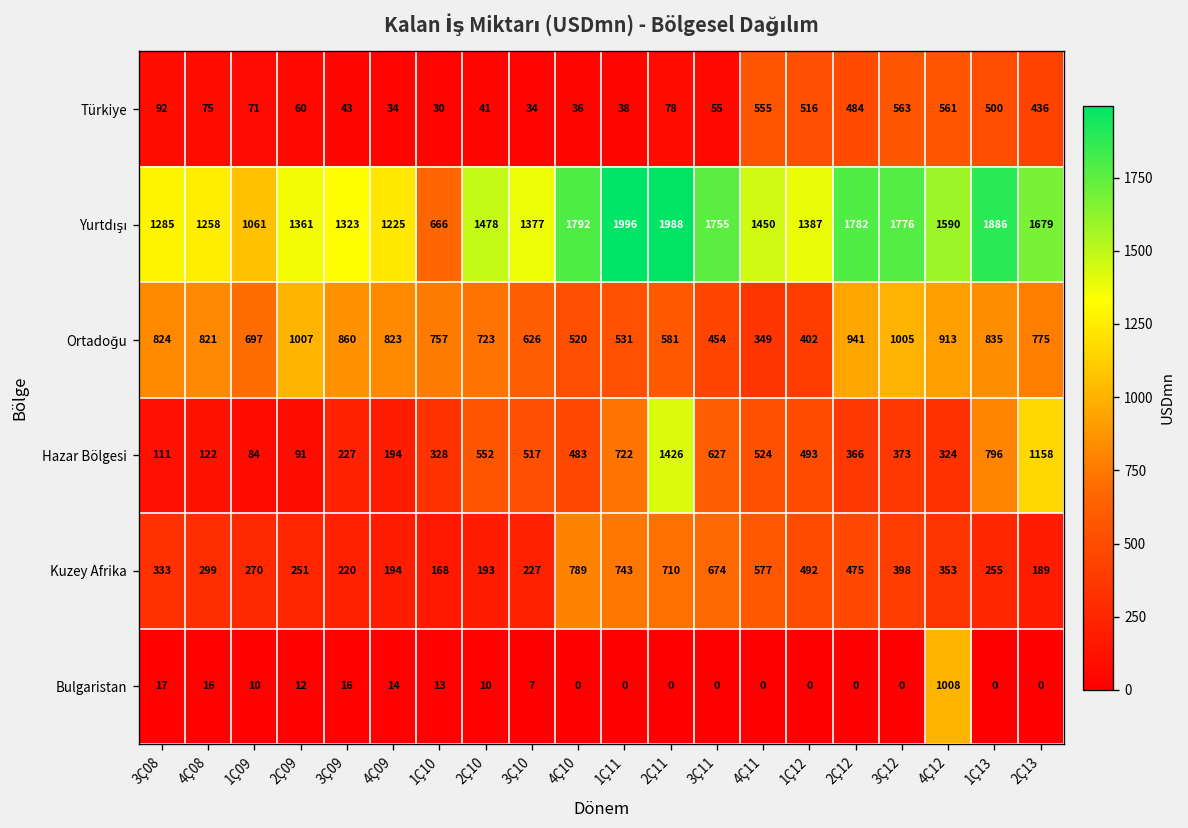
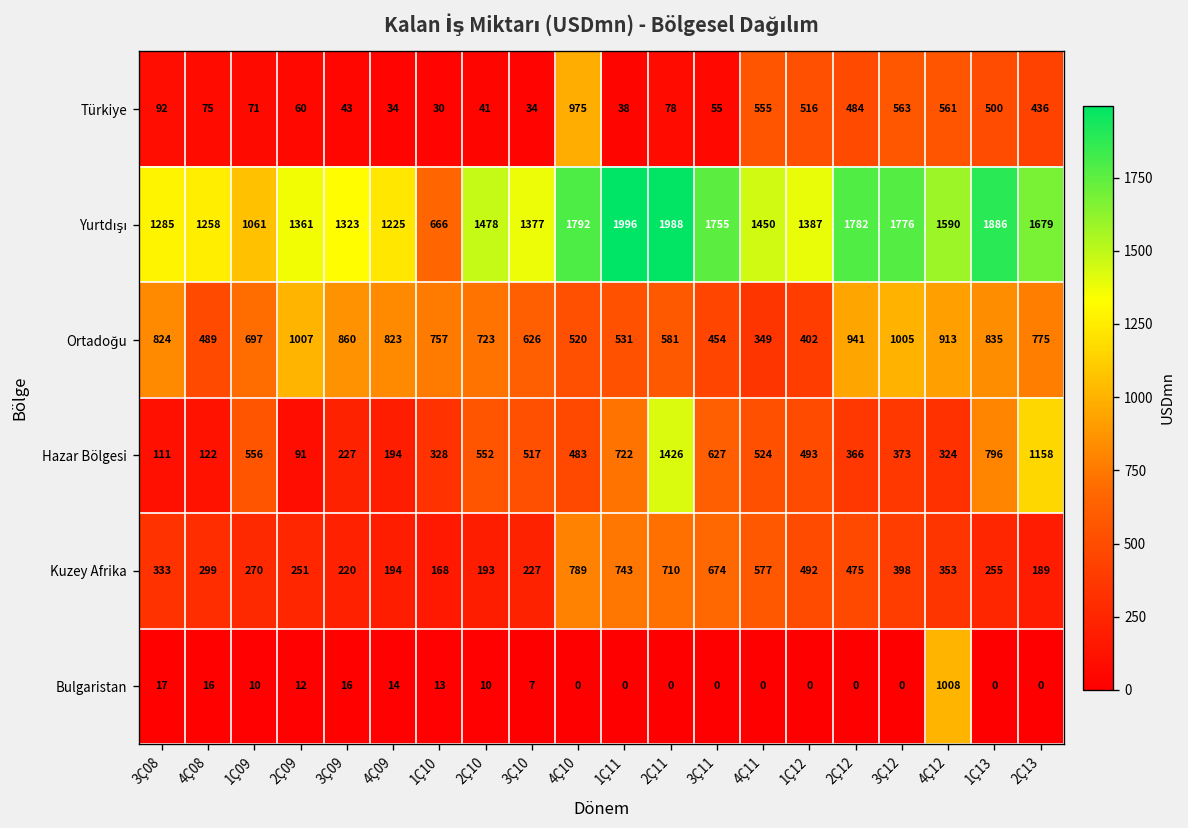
  {
    "Türkiye": {
      "3Ç08": 92,
      "4Ç08": 75,
      "1Ç09": 71,
      "2Ç09": 60,
      "3Ç09": 43,
      "4Ç09": 34,
      "1Ç10": 30,
      "2Ç10": 41,
      "3Ç10": 34,
-     "4Ç10": 36,
+     "4Ç10": 975,
      "1Ç11": 38,
      "2Ç11": 78,
      "3Ç11": 55,
      "4Ç11": 555,
      "1Ç12": 516,
      "2Ç12": 484,
      "3Ç12": 563,
      "4Ç12": 561,
      "1Ç13": 500,
      "2Ç13": 436
    },
    "Yurtdışı": {
      "3Ç08": 1285,
      "4Ç08": 1258,
      "1Ç09": 1061,
      "2Ç09": 1361,
      "3Ç09": 1323,
      "4Ç09": 1225,
      "1Ç10": 666,
      "2Ç10": 1478,
      "3Ç10": 1377,
      "4Ç10": 1792,
      "1Ç11": 1996,
      "2Ç11": 1988,
      "3Ç11": 1755,
      "4Ç11": 1450,
      "1Ç12": 1387,
      "2Ç12": 1782,
      "3Ç12": 1776,
      "4Ç12": 1590,
      "1Ç13": 1886,
      "2Ç13": 1679
    },
    "Ortadoğu": {
      "3Ç08": 824,
-     "4Ç08": 821,
+     "4Ç08": 489,
      "1Ç09": 697,
      "2Ç09": 1007,
      "3Ç09": 860,
      "4Ç09": 823,
      "1Ç10": 757,
      "2Ç10": 723,
      "3Ç10": 626,
      "4Ç10": 520,
      "1Ç11": 531,
      "2Ç11": 581,
      "3Ç11": 454,
      "4Ç11": 349,
      "1Ç12": 402,
      "2Ç12": 941,
      "3Ç12": 1005,
      "4Ç12": 913,
      "1Ç13": 835,
      "2Ç13": 775
    },
    "Hazar Bölgesi": {
      "3Ç08": 111,
      "4Ç08": 122,
-     "1Ç09": 84,
+     "1Ç09": 556,
      "2Ç09": 91,
      "3Ç09": 227,
      "4Ç09": 194,
      "1Ç10": 328,
      "2Ç10": 552,
      "3Ç10": 517,
      "4Ç10": 483,
      "1Ç11": 722,
      "2Ç11": 1426,
      "3Ç11": 627,
      "4Ç11": 524,
      "1Ç12": 493,
      "2Ç12": 366,
      "3Ç12": 373,
      "4Ç12": 324,
      "1Ç13": 796,
      "2Ç13": 1158
    },
    "Kuzey Afrika": {
      "3Ç08": 333,
      "4Ç08": 299,
      "1Ç09": 270,
      "2Ç09": 251,
      "3Ç09": 220,
      "4Ç09": 194,
      "1Ç10": 168,
      "2Ç10": 193,
      "3Ç10": 227,
      "4Ç10": 789,
      "1Ç11": 743,
      "2Ç11": 710,
      "3Ç11": 674,
      "4Ç11": 577,
      "1Ç12": 492,
      "2Ç12": 475,
      "3Ç12": 398,
      "4Ç12": 353,
      "1Ç13": 255,
      "2Ç13": 189
    },
    "Bulgaristan": {
      "3Ç08": 17,
      "4Ç08": 16,
      "1Ç09": 10,
      "2Ç09": 12,
      "3Ç09": 16,
      "4Ç09": 14,
      "1Ç10": 13,
      "2Ç10": 10,
      "3Ç10": 7,
      "4Ç10": 0,
      "1Ç11": 0,
      "2Ç11": 0,
      "3Ç11": 0,
      "4Ç11": 0,
      "1Ç12": 0,
      "2Ç12": 0,
      "3Ç12": 0,
      "4Ç12": 1008,
      "1Ç13": 0,
      "2Ç13": 0
    }
  }
